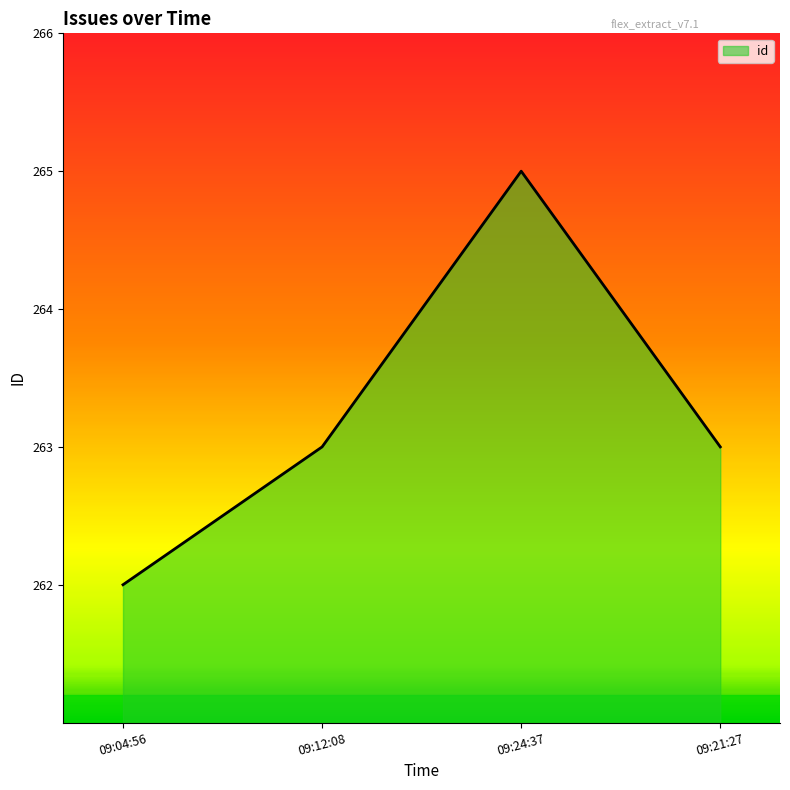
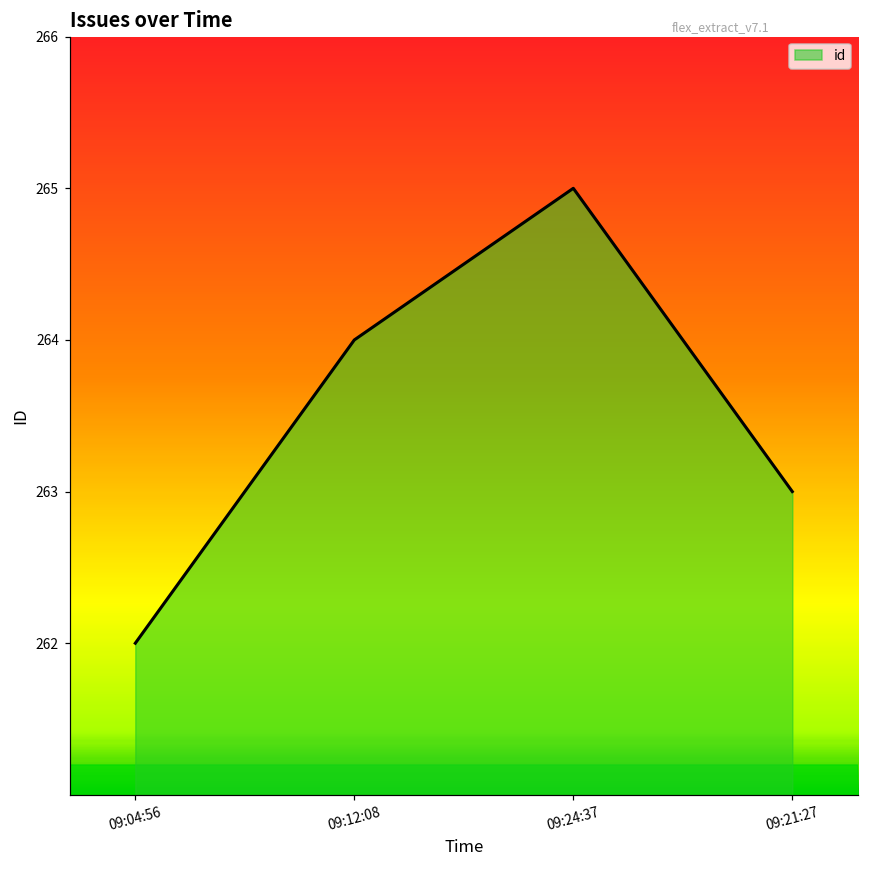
  {
    "09:04:56": 262,
-   "09:12:08": 263,
+   "09:12:08": 264,
    "09:24:37": 265,
    "09:21:27": 263
  }
